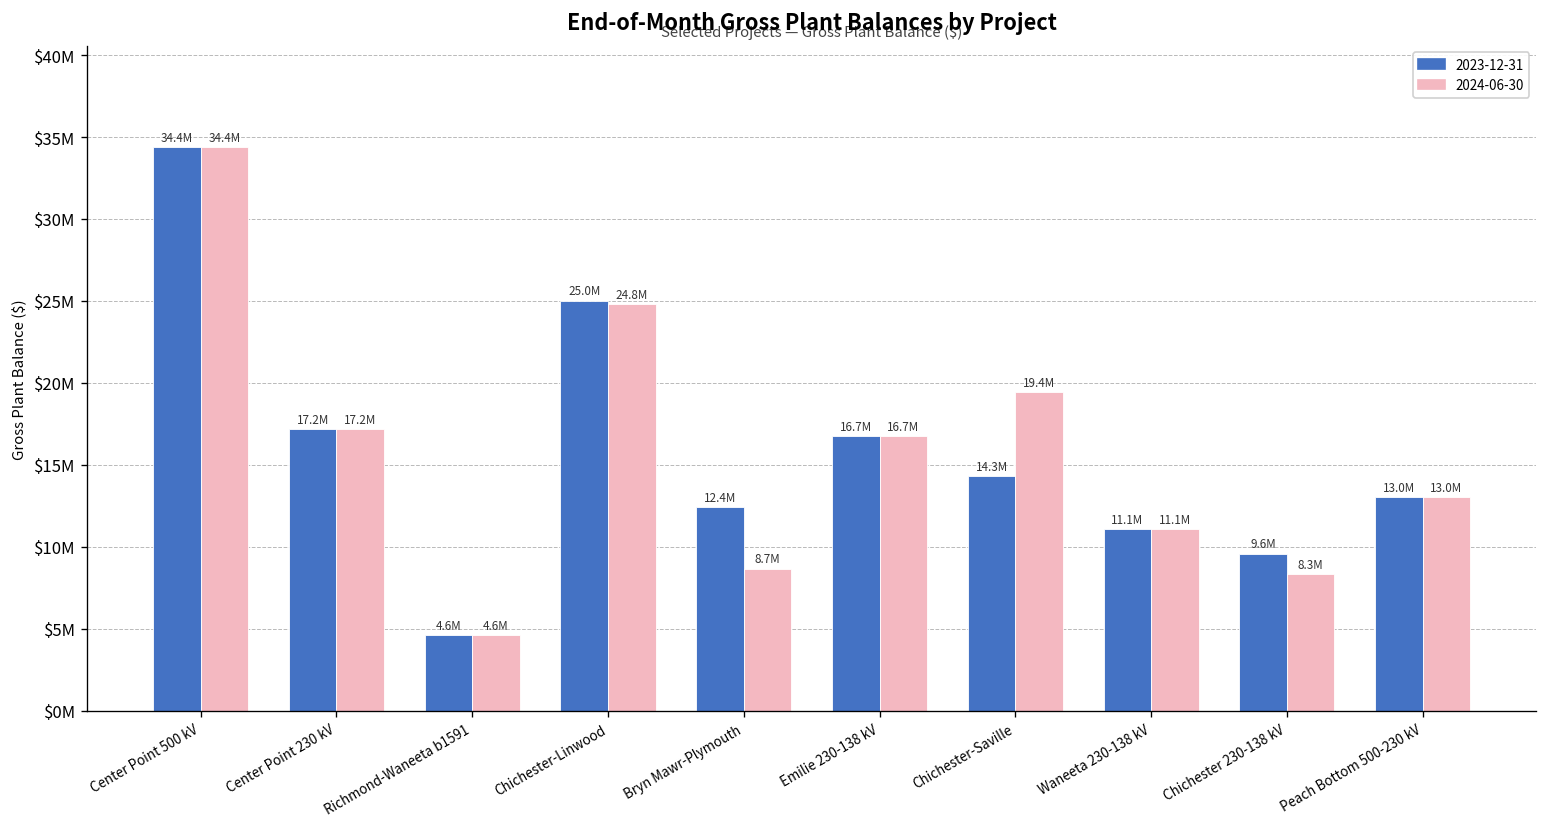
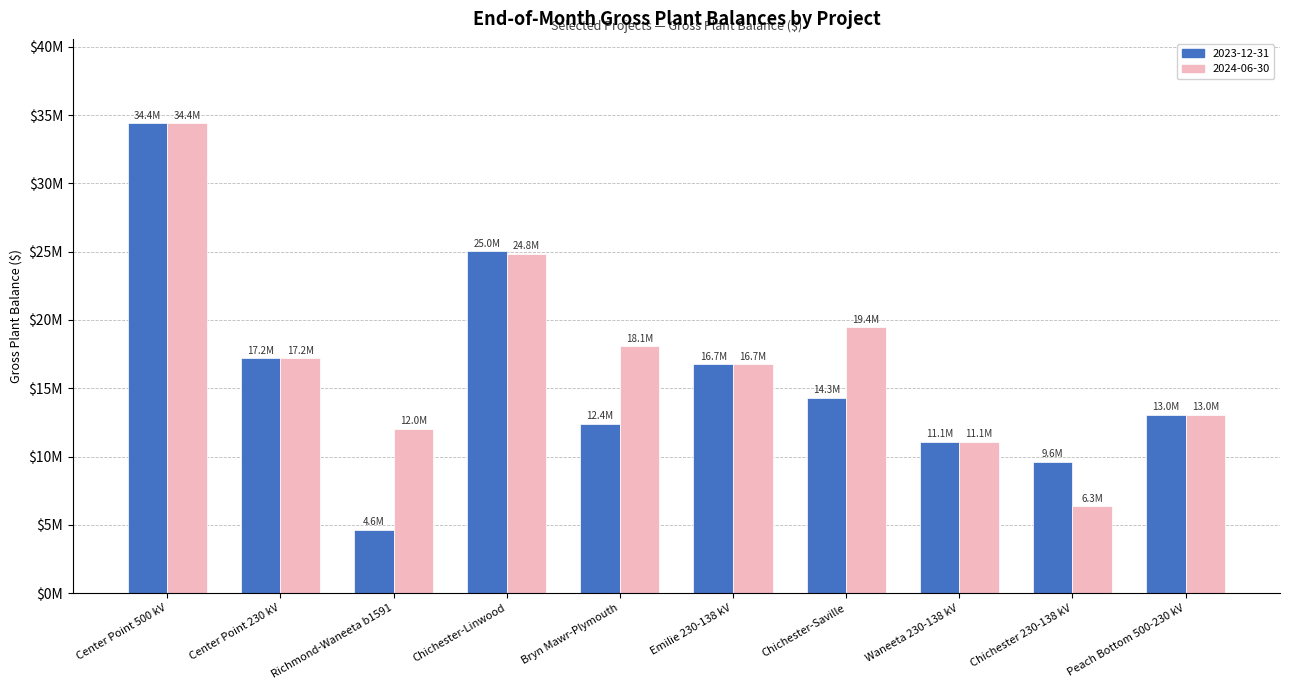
  {
    "2023-12-31": {
      "Center Point 500 kV": "34.4M",
      "Center Point 230 kV": "17.2M",
      "Richmond-Waneeta b1591": "4.6M",
      "Chichester-Linwood": "25.0M",
      "Bryn Mawr-Plymouth": "12.4M",
      "Emilie 230-138 kV": "16.7M",
      "Chichester-Saville": "14.3M",
      "Waneeta 230-138 kV": "11.1M",
      "Chichester 230-138 kV": "9.6M",
      "Peach Bottom 500-230 kV": "13.0M"
    },
    "2024-06-30": {
      "Center Point 500 kV": "34.4M",
      "Center Point 230 kV": "17.2M",
-     "Richmond-Waneeta b1591": "4.6M",
+     "Richmond-Waneeta b1591": "12.0M",
      "Chichester-Linwood": "24.8M",
-     "Bryn Mawr-Plymouth": "8.7M",
+     "Bryn Mawr-Plymouth": "18.1M",
      "Emilie 230-138 kV": "16.7M",
      "Chichester-Saville": "19.4M",
      "Waneeta 230-138 kV": "11.1M",
-     "Chichester 230-138 kV": "8.3M",
+     "Chichester 230-138 kV": "6.3M",
      "Peach Bottom 500-230 kV": "13.0M"
    }
  }
